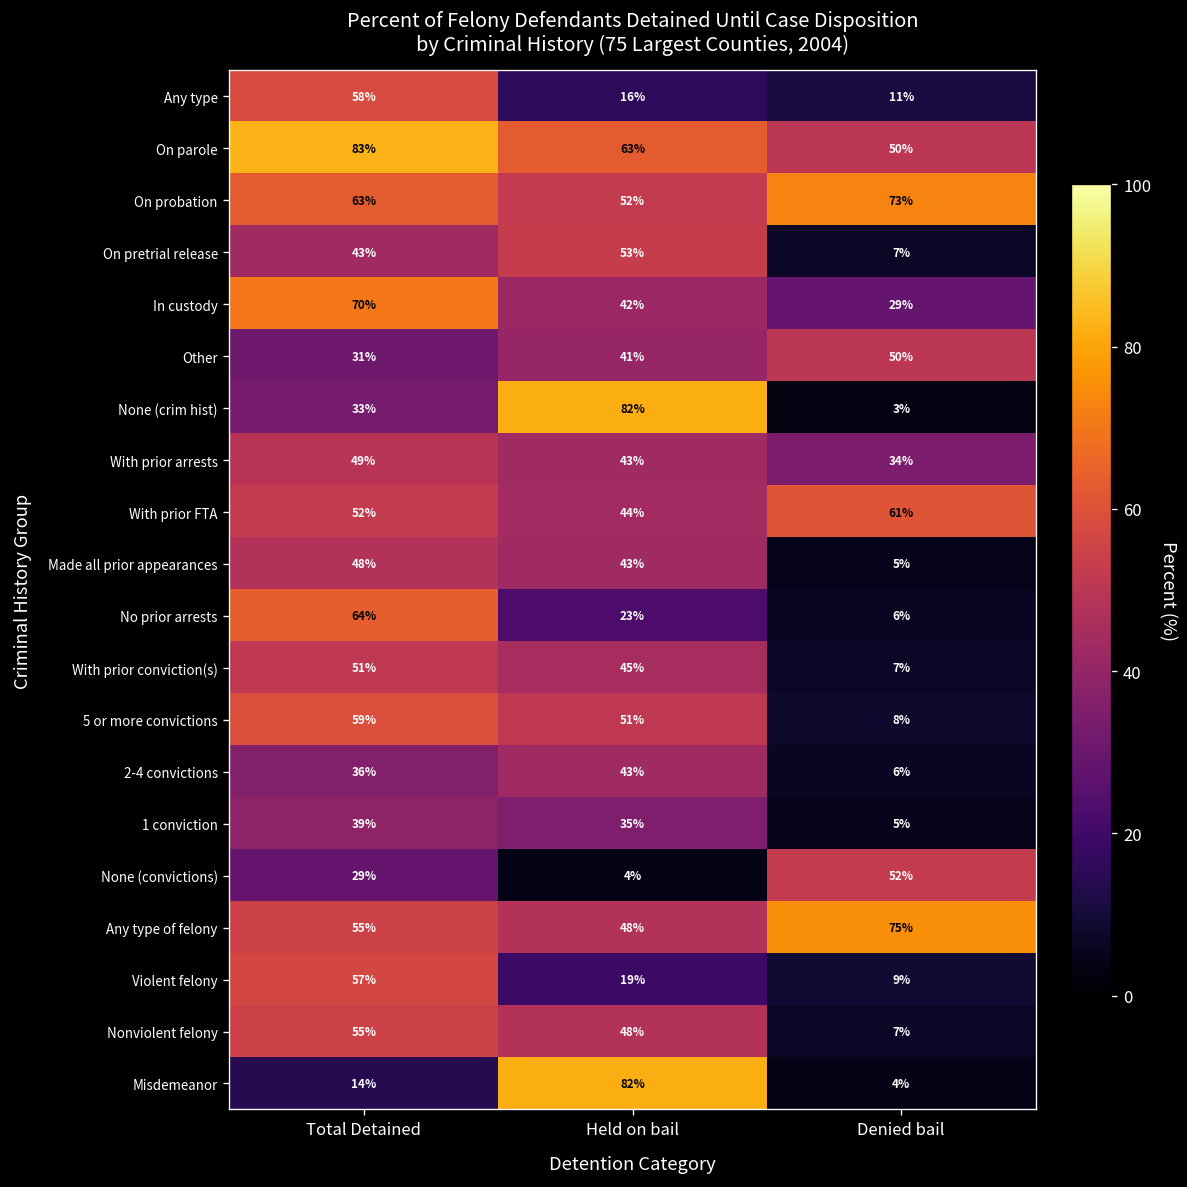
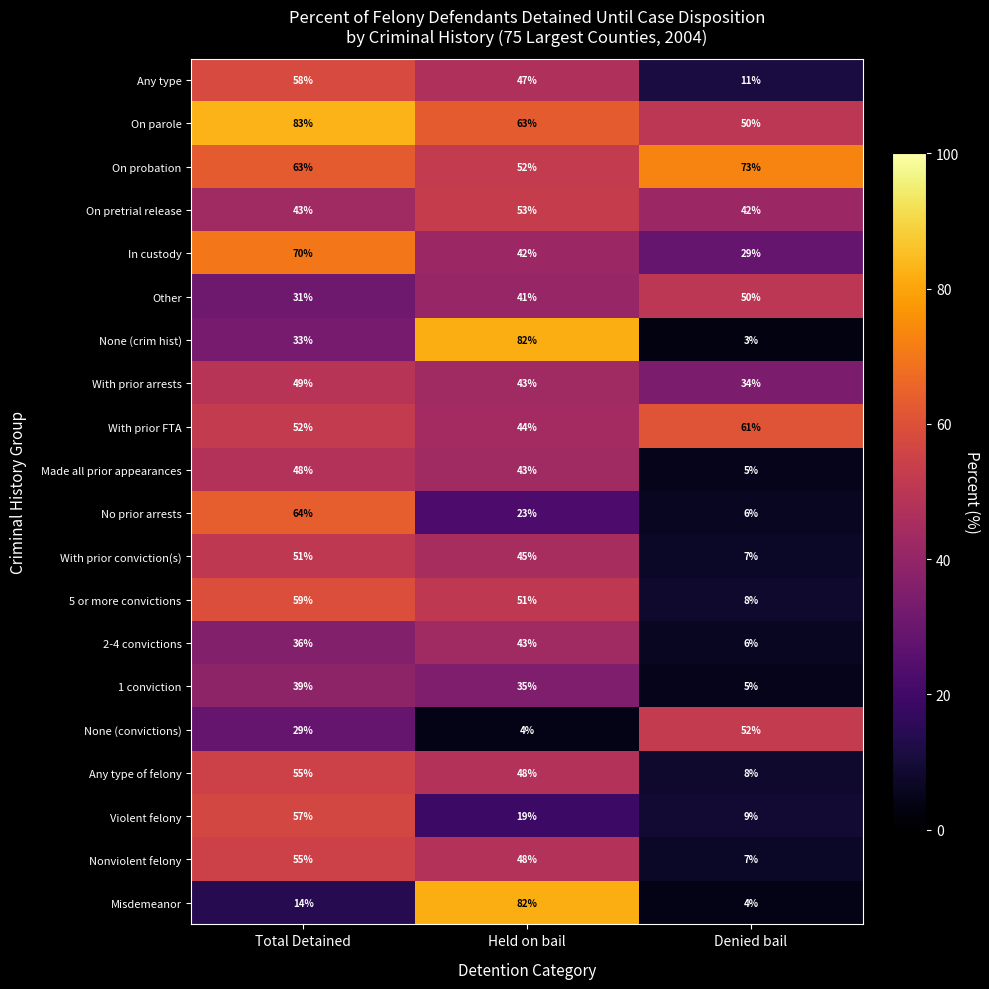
  {
    "Any type": {
      "Total Detained": "58%",
-     "Held on bail": "16%",
+     "Held on bail": "47%",
      "Denied bail": "11%"
    },
    "On parole": {
      "Total Detained": "83%",
      "Held on bail": "63%",
      "Denied bail": "50%"
    },
    "On probation": {
      "Total Detained": "63%",
      "Held on bail": "52%",
      "Denied bail": "73%"
    },
    "On pretrial release": {
      "Total Detained": "43%",
      "Held on bail": "53%",
-     "Denied bail": "7%"
+     "Denied bail": "42%"
    },
    "In custody": {
      "Total Detained": "70%",
      "Held on bail": "42%",
      "Denied bail": "29%"
    },
    "Other": {
      "Total Detained": "31%",
      "Held on bail": "41%",
      "Denied bail": "50%"
    },
    "None (crim hist)": {
      "Total Detained": "33%",
      "Held on bail": "82%",
      "Denied bail": "3%"
    },
    "With prior arrests": {
      "Total Detained": "49%",
      "Held on bail": "43%",
      "Denied bail": "34%"
    },
    "With prior FTA": {
      "Total Detained": "52%",
      "Held on bail": "44%",
      "Denied bail": "61%"
    },
    "Made all prior appearances": {
      "Total Detained": "48%",
      "Held on bail": "43%",
      "Denied bail": "5%"
    },
    "No prior arrests": {
      "Total Detained": "64%",
      "Held on bail": "23%",
      "Denied bail": "6%"
    },
    "With prior conviction(s)": {
      "Total Detained": "51%",
      "Held on bail": "45%",
      "Denied bail": "7%"
    },
    "5 or more convictions": {
      "Total Detained": "59%",
      "Held on bail": "51%",
      "Denied bail": "8%"
    },
    "2-4 convictions": {
      "Total Detained": "36%",
      "Held on bail": "43%",
      "Denied bail": "6%"
    },
    "1 conviction": {
      "Total Detained": "39%",
      "Held on bail": "35%",
      "Denied bail": "5%"
    },
    "None (convictions)": {
      "Total Detained": "29%",
      "Held on bail": "4%",
      "Denied bail": "52%"
    },
    "Any type of felony": {
      "Total Detained": "55%",
      "Held on bail": "48%",
-     "Denied bail": "75%"
+     "Denied bail": "8%"
    },
    "Violent felony": {
      "Total Detained": "57%",
      "Held on bail": "19%",
      "Denied bail": "9%"
    },
    "Nonviolent felony": {
      "Total Detained": "55%",
      "Held on bail": "48%",
      "Denied bail": "7%"
    },
    "Misdemeanor": {
      "Total Detained": "14%",
      "Held on bail": "82%",
      "Denied bail": "4%"
    }
  }
